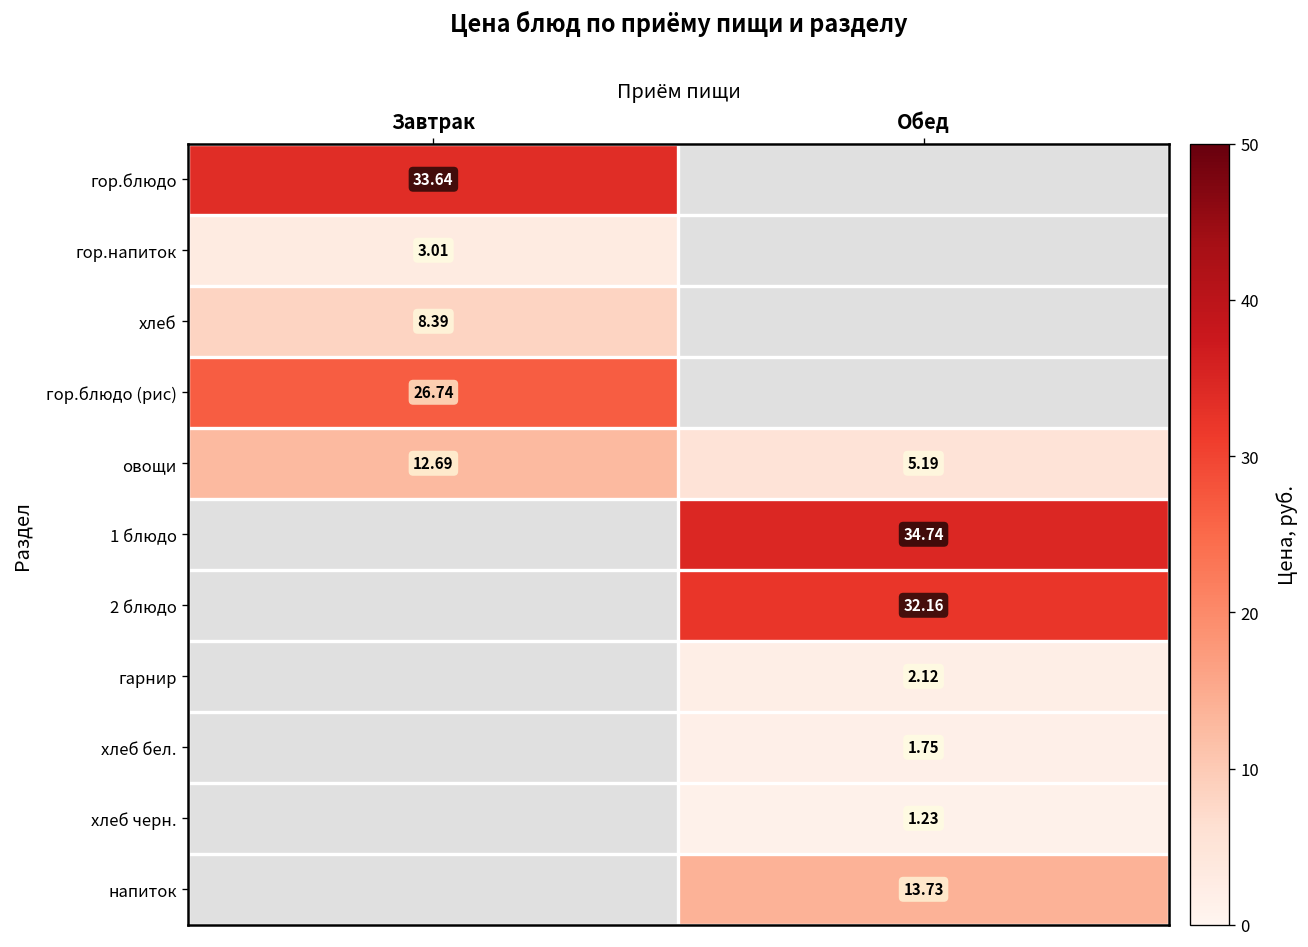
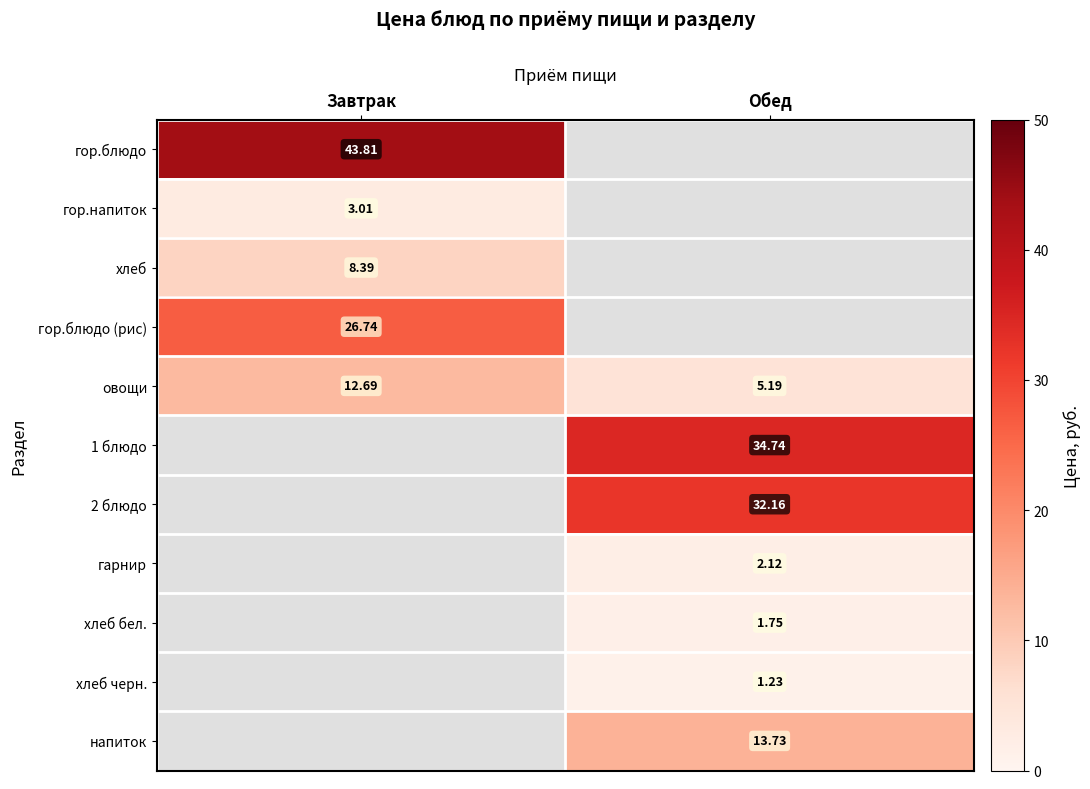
  {
    "гор.блюдо": {
-     "Завтрак": 33.64
+     "Завтрак": 43.81
    }
  }
